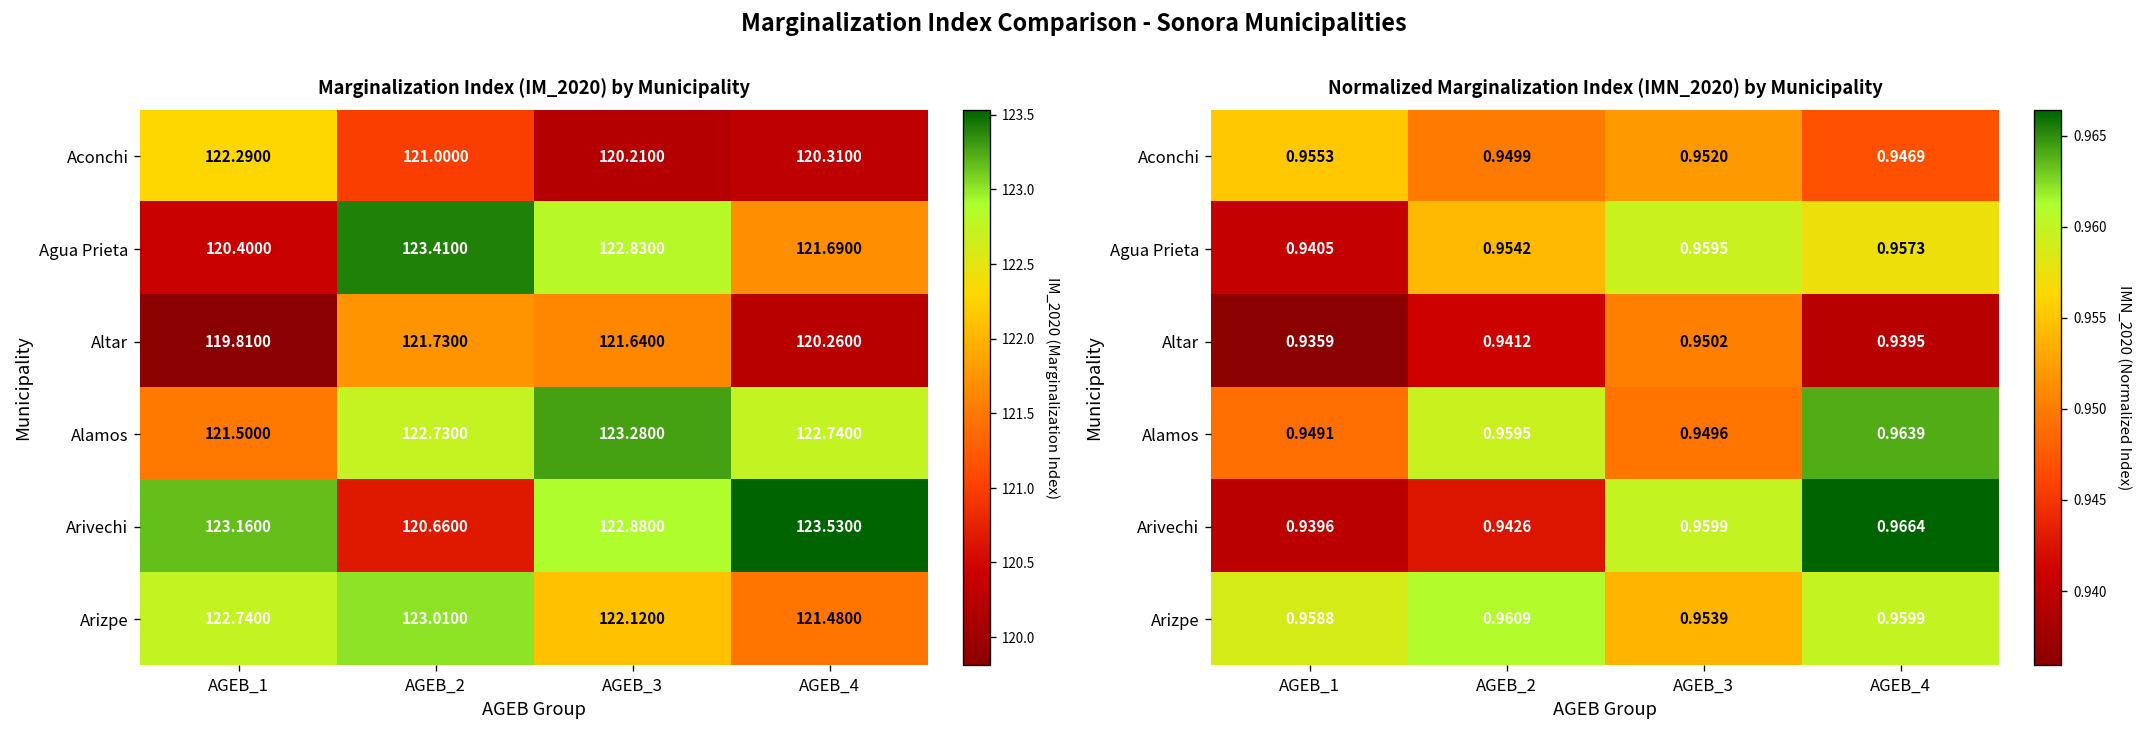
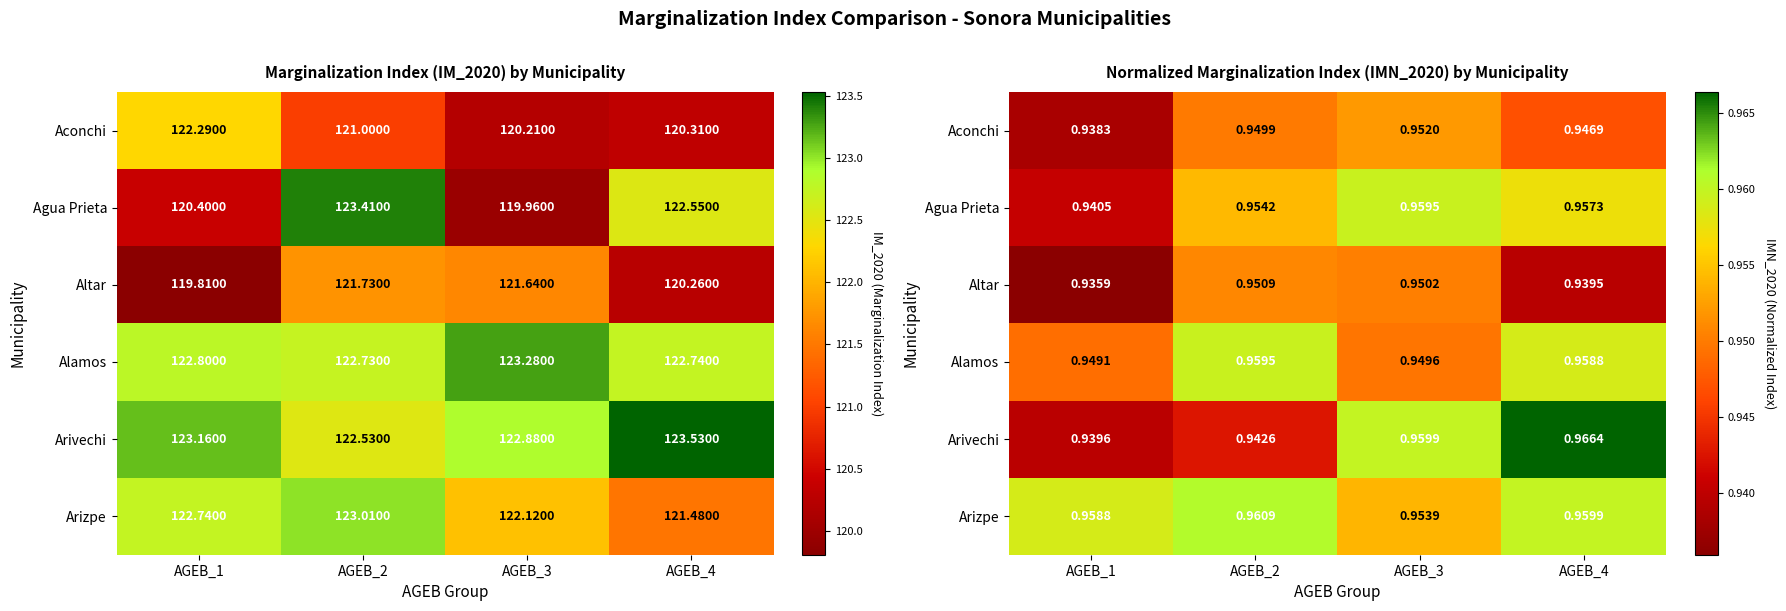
  {
    "Marginalization Index (IM_2020) by Municipality": {
      "Aconchi": {
        "AGEB_1": 122.2900,
        "AGEB_2": 121.0000,
        "AGEB_3": 120.2100,
        "AGEB_4": 120.3100
      },
      "Agua Prieta": {
        "AGEB_1": 120.4000,
        "AGEB_2": 123.4100,
-       "AGEB_3": 122.8300,
-       "AGEB_4": 121.6900
+       "AGEB_3": 119.9600,
+       "AGEB_4": 122.5500
      },
      "Altar": {
        "AGEB_1": 119.8100,
        "AGEB_2": 121.7300,
        "AGEB_3": 121.6400,
        "AGEB_4": 120.2600
      },
      "Alamos": {
-       "AGEB_1": 121.5000,
+       "AGEB_1": 122.8000,
        "AGEB_2": 122.7300,
        "AGEB_3": 123.2800,
        "AGEB_4": 122.7400
      },
      "Arivechi": {
        "AGEB_1": 123.1600,
-       "AGEB_2": 120.6600,
+       "AGEB_2": 122.5300,
        "AGEB_3": 122.8800,
        "AGEB_4": 123.5300
      },
      "Arizpe": {
        "AGEB_1": 122.7400,
        "AGEB_2": 123.0100,
        "AGEB_3": 122.1200,
        "AGEB_4": 121.4800
      }
    },
    "Normalized Marginalization Index (IMN_2020) by Municipality": {
      "Aconchi": {
-       "AGEB_1": 0.9553,
+       "AGEB_1": 0.9383,
        "AGEB_2": 0.9499,
        "AGEB_3": 0.9520,
        "AGEB_4": 0.9469
      },
      "Agua Prieta": {
        "AGEB_1": 0.9405,
        "AGEB_2": 0.9542,
        "AGEB_3": 0.9595,
        "AGEB_4": 0.9573
      },
      "Altar": {
        "AGEB_1": 0.9359,
-       "AGEB_2": 0.9412,
+       "AGEB_2": 0.9509,
        "AGEB_3": 0.9502,
        "AGEB_4": 0.9395
      },
      "Alamos": {
        "AGEB_1": 0.9491,
        "AGEB_2": 0.9595,
        "AGEB_3": 0.9496,
-       "AGEB_4": 0.9639
+       "AGEB_4": 0.9588
      },
      "Arivechi": {
        "AGEB_1": 0.9396,
        "AGEB_2": 0.9426,
        "AGEB_3": 0.9599,
        "AGEB_4": 0.9664
      },
      "Arizpe": {
        "AGEB_1": 0.9588,
        "AGEB_2": 0.9609,
        "AGEB_3": 0.9539,
        "AGEB_4": 0.9599
      }
    }
  }
